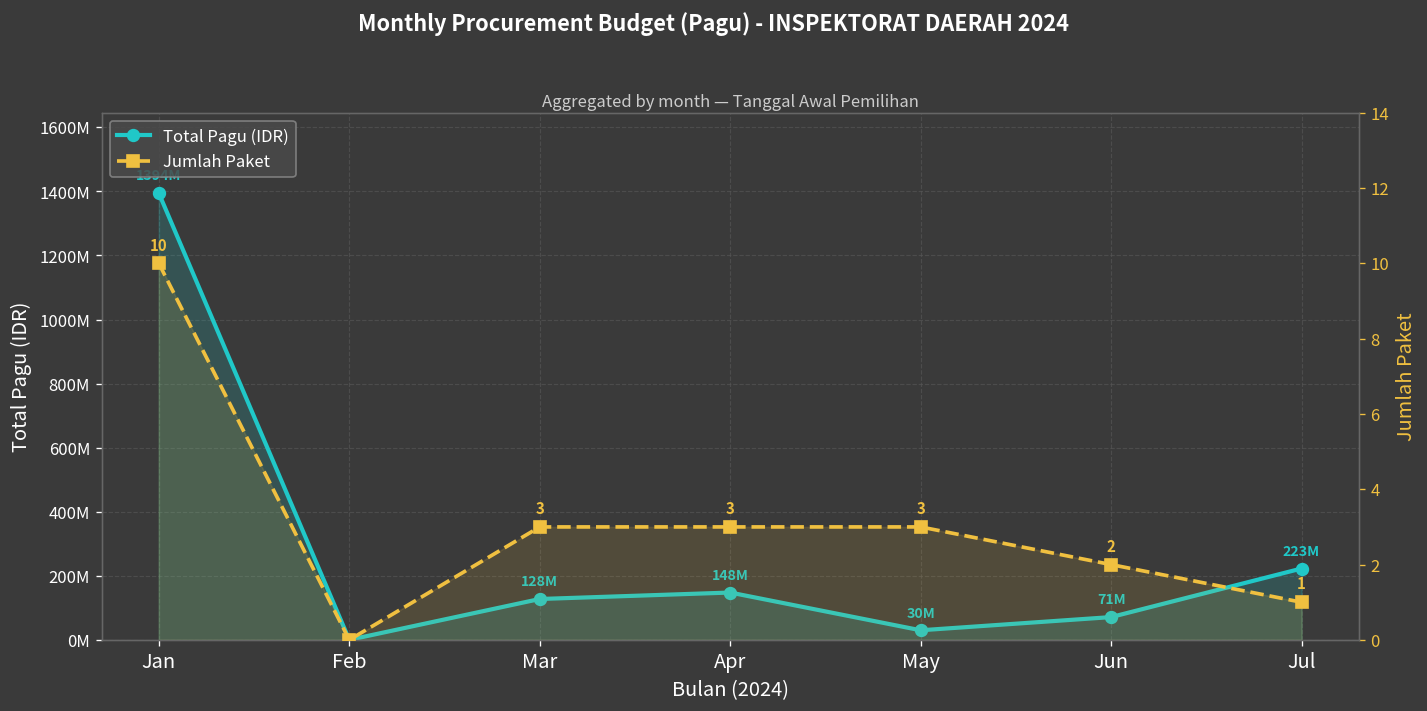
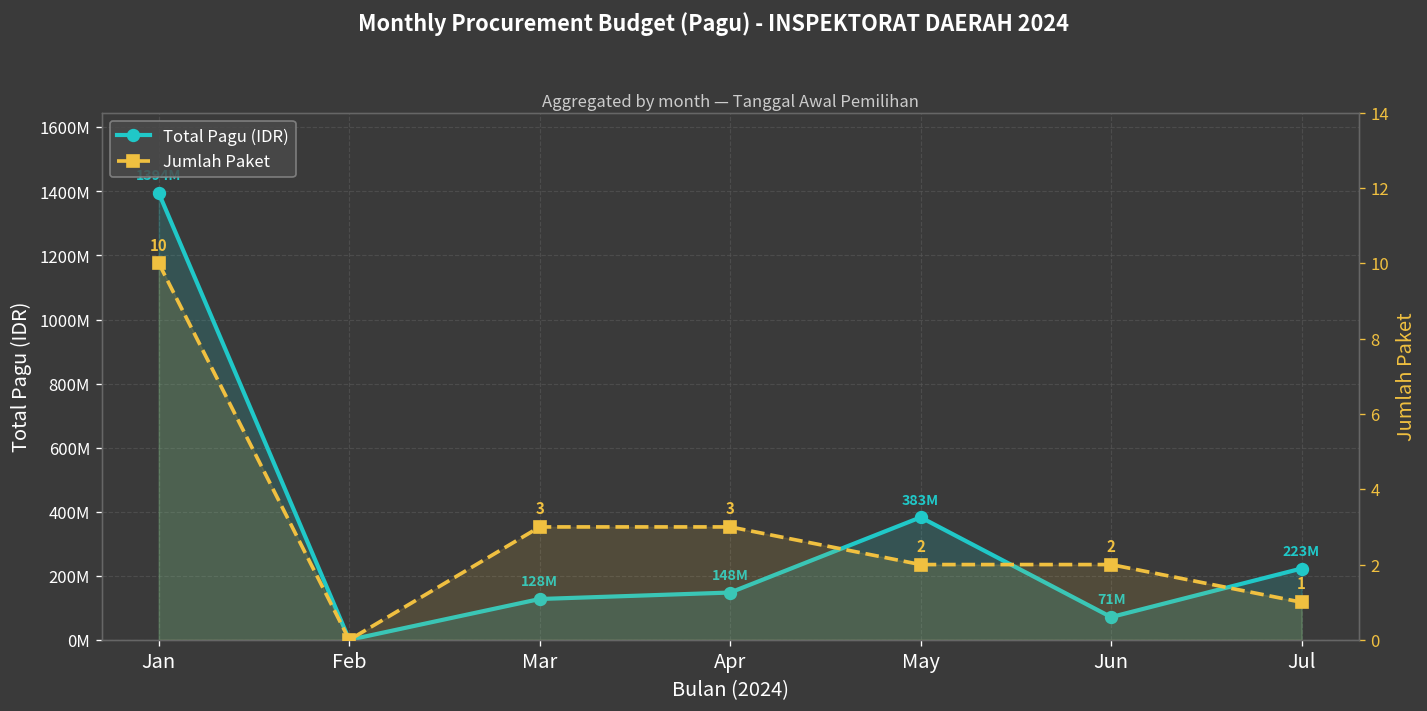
  {
    "Total Pagu (IDR)": {
      "Mar": "128M",
      "Apr": "148M",
-     "May": "30M",
+     "May": "383M",
      "Jun": "71M",
      "Jul": "223M"
    },
    "Jumlah Paket": {
      "Jan": "10",
      "Mar": "3",
      "Apr": "3",
-     "May": "3",
+     "May": "2",
      "Jun": "2",
      "Jul": "1"
    }
  }
